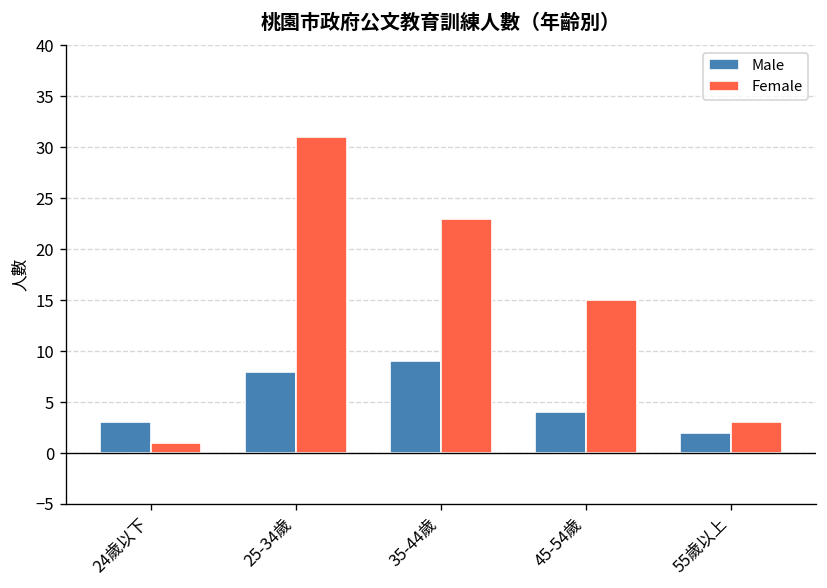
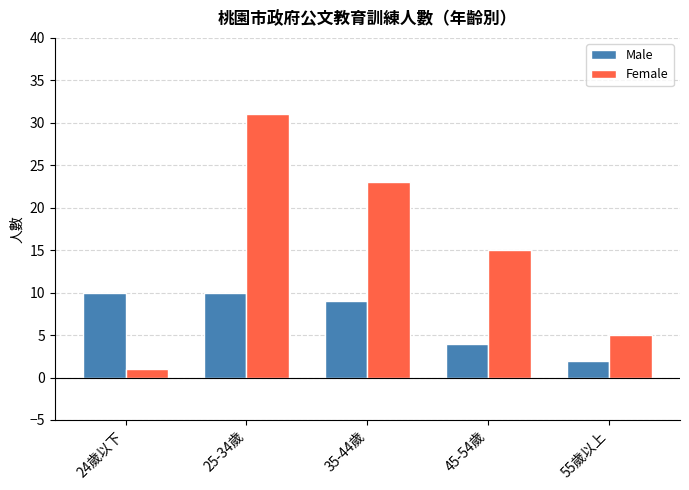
  {
    "Male": {
-     "24歲以下": 3,
-     "25-34歲": 8,
+     "24歲以下": 10,
+     "25-34歲": 10,
      "35-44歲": 9,
      "45-54歲": 4,
      "55歲以上": 2
    },
    "Female": {
      "24歲以下": 1,
      "25-34歲": 31,
      "35-44歲": 23,
      "45-54歲": 15,
-     "55歲以上": 3
+     "55歲以上": 5
    }
  }
